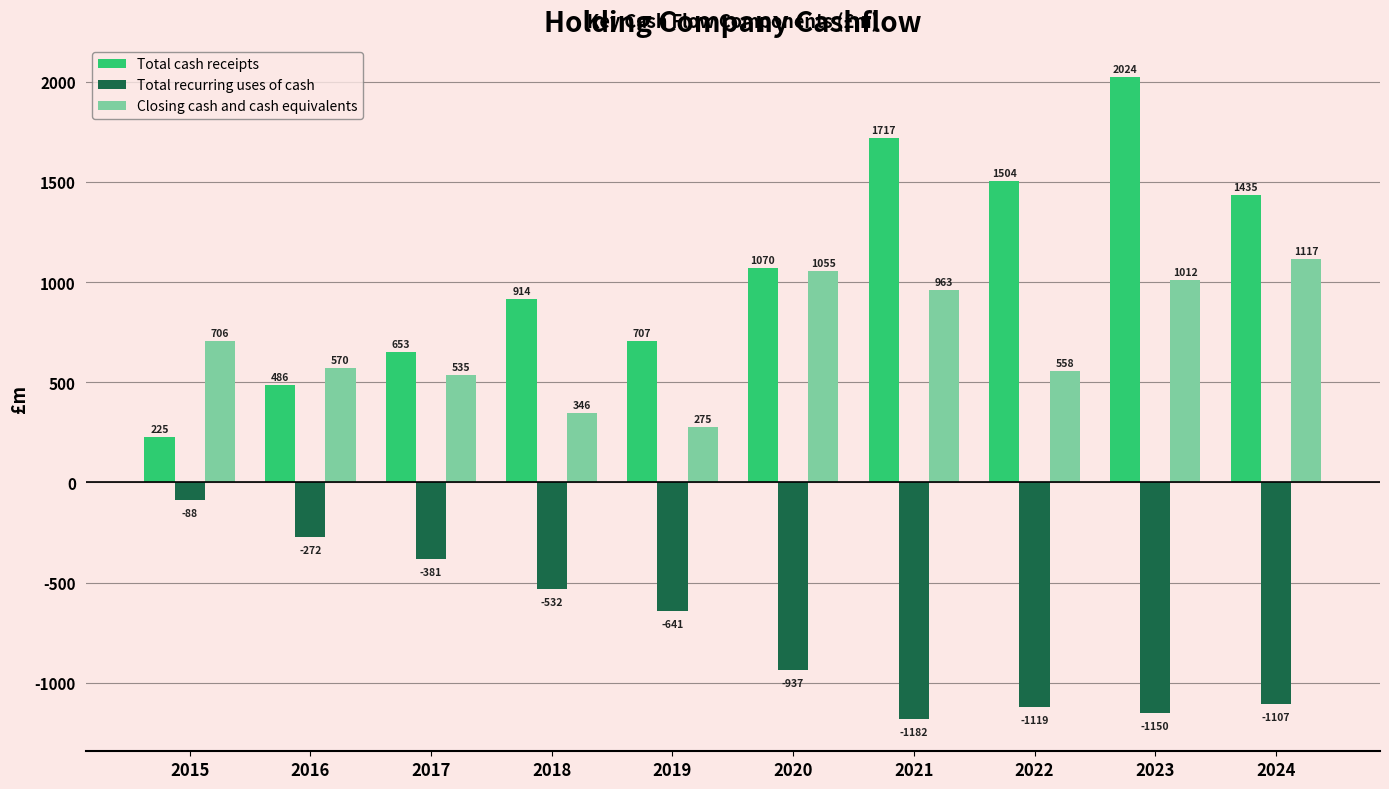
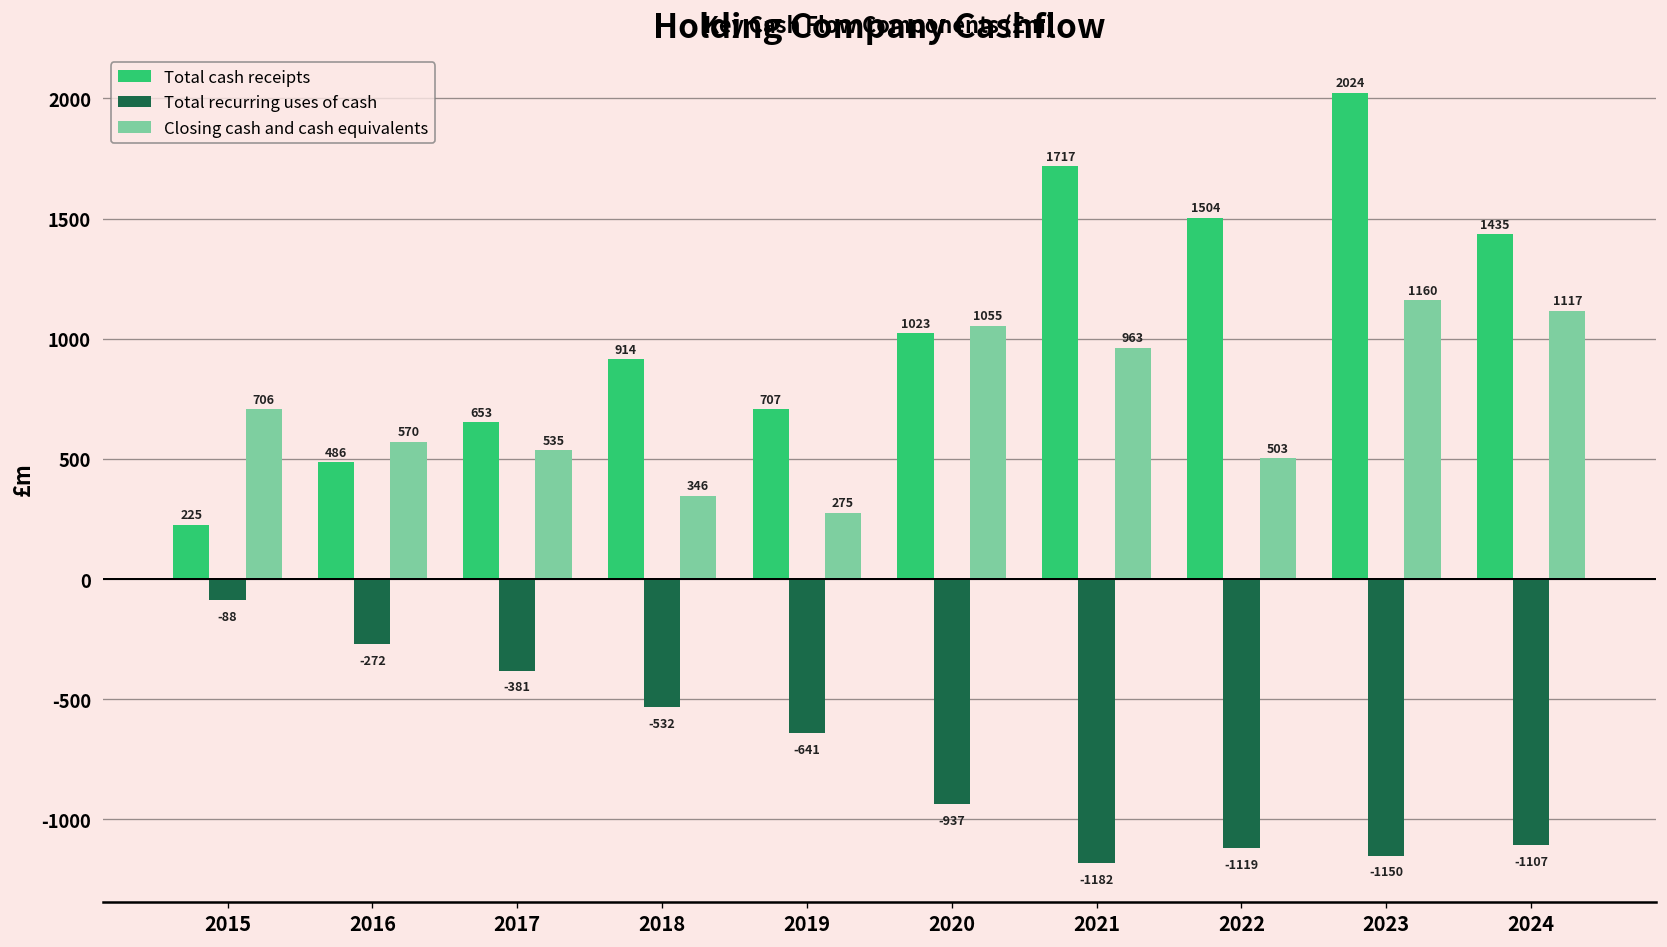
  {
    "Total cash receipts": {
      "2015": 225,
      "2016": 486,
      "2017": 653,
      "2018": 914,
      "2019": 707,
-     "2020": 1070,
+     "2020": 1023,
      "2021": 1717,
      "2022": 1504,
      "2023": 2024,
      "2024": 1435
    },
    "Total recurring uses of cash": {
      "2015": -88,
      "2016": -272,
      "2017": -381,
      "2018": -532,
      "2019": -641,
      "2020": -937,
      "2021": -1182,
      "2022": -1119,
      "2023": -1150,
      "2024": -1107
    },
    "Closing cash and cash equivalents": {
      "2015": 706,
      "2016": 570,
      "2017": 535,
      "2018": 346,
      "2019": 275,
      "2020": 1055,
      "2021": 963,
-     "2022": 558,
-     "2023": 1012,
+     "2022": 503,
+     "2023": 1160,
      "2024": 1117
    }
  }
